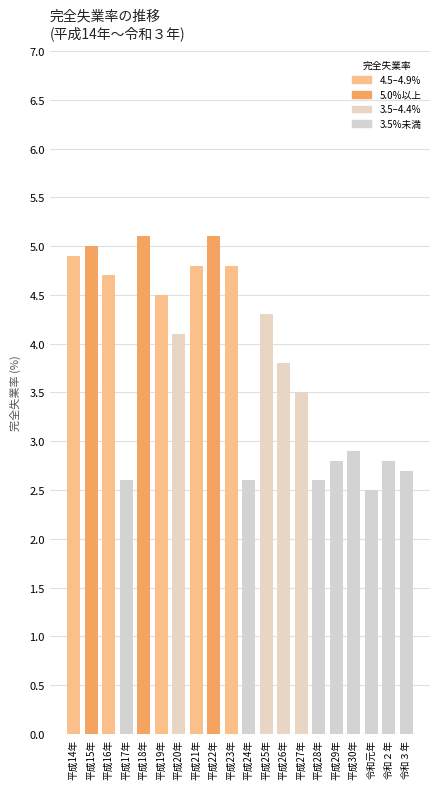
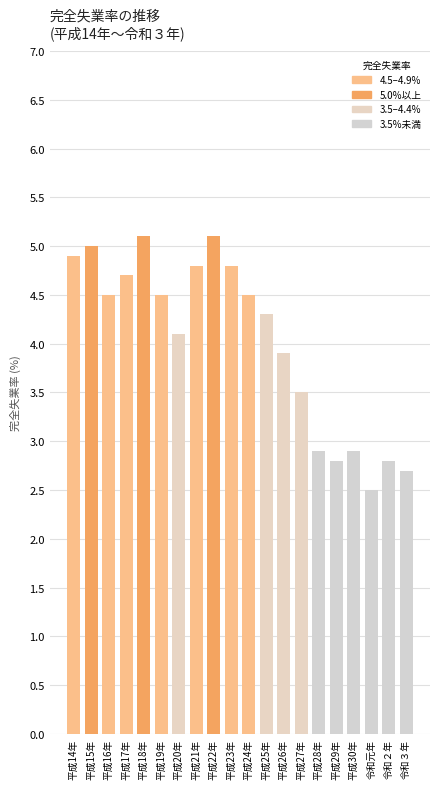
  {
    "平成14年": 4.9,
    "平成15年": 5.0,
-   "平成16年": 4.7,
-   "平成17年": 2.6,
+   "平成16年": 4.5,
+   "平成17年": 4.7,
    "平成18年": 5.1,
    "平成19年": 4.5,
    "平成20年": 4.1,
    "平成21年": 4.8,
    "平成22年": 5.1,
    "平成23年": 4.8,
-   "平成24年": 2.6,
+   "平成24年": 4.5,
    "平成25年": 4.3,
-   "平成26年": 3.8,
+   "平成26年": 3.9,
    "平成27年": 3.5,
-   "平成28年": 2.6,
+   "平成28年": 2.9,
    "平成29年": 2.8,
    "平成30年": 2.9,
    "令和元年": 2.5,
    "令和２年": 2.8,
    "令和３年": 2.7
  }
